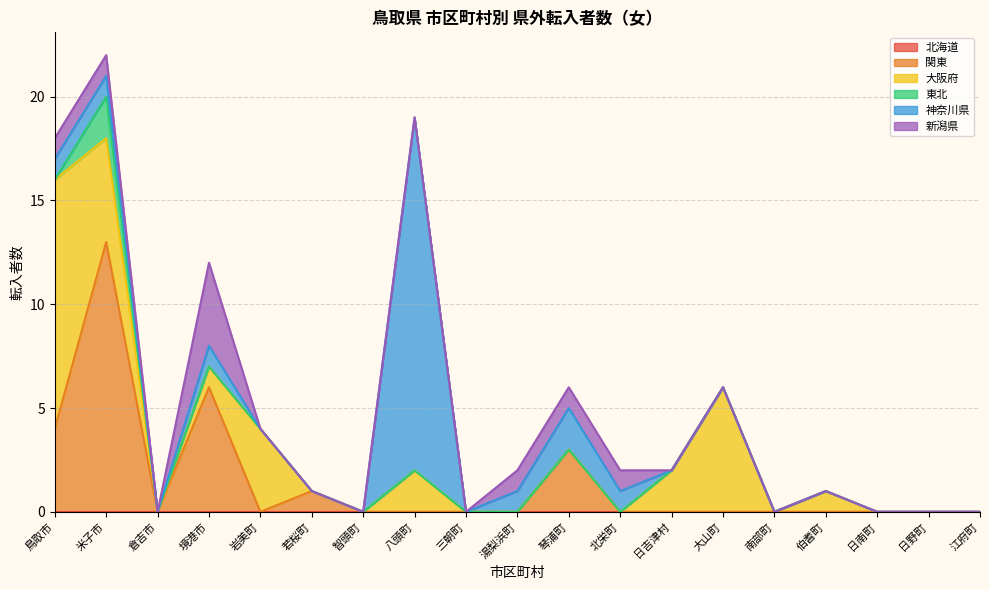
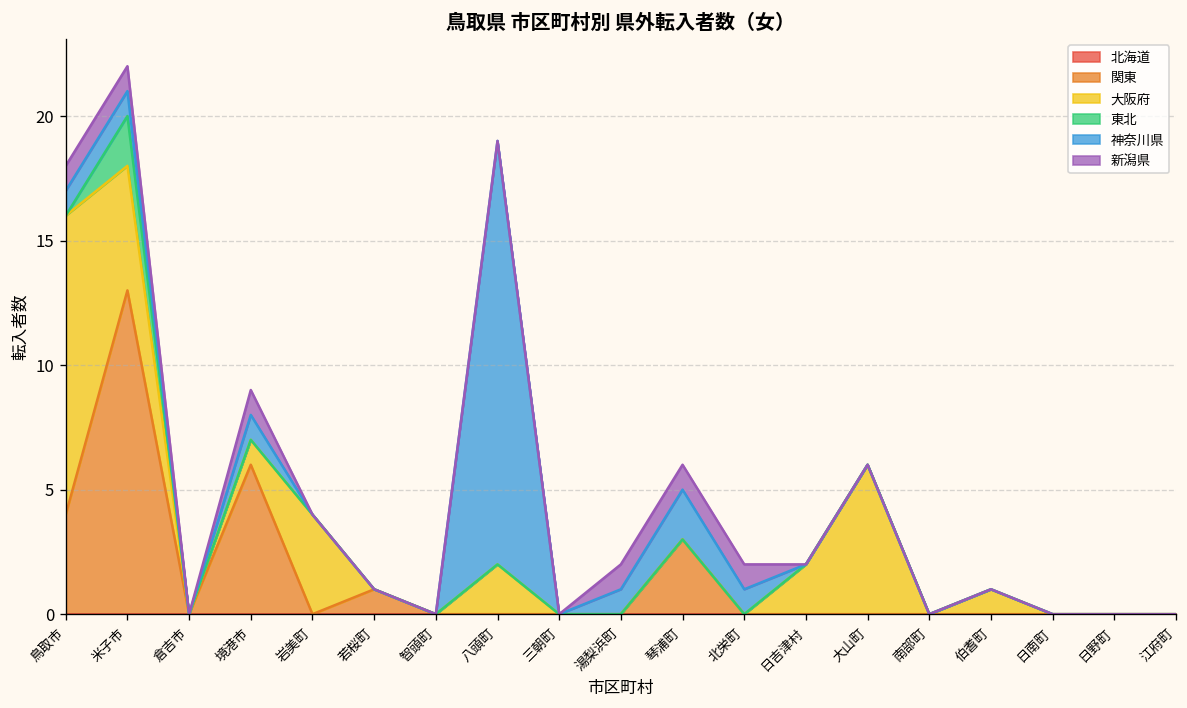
  {
    "大阪府": {
      "米子市": 5
    },
    "東北": {
      "米子市": 2
    },
    "神奈川県": {
      "鳥取市": 1,
      "米子市": 1,
      "境港市": 1,
      "湯梨浜町": 1,
      "琴浦町": 2,
      "北栄町": 1
    },
    "新潟県": {
      "鳥取市": 1,
      "米子市": 1,
-     "境港市": 4,
+     "境港市": 1,
      "湯梨浜町": 1,
      "琴浦町": 1,
      "北栄町": 1
    }
  }
